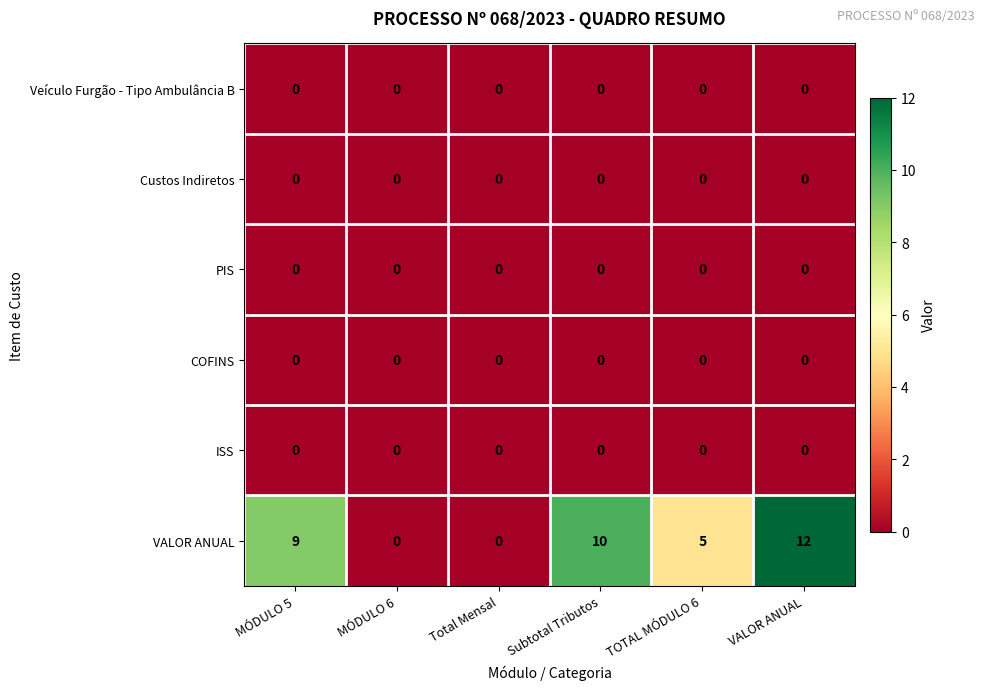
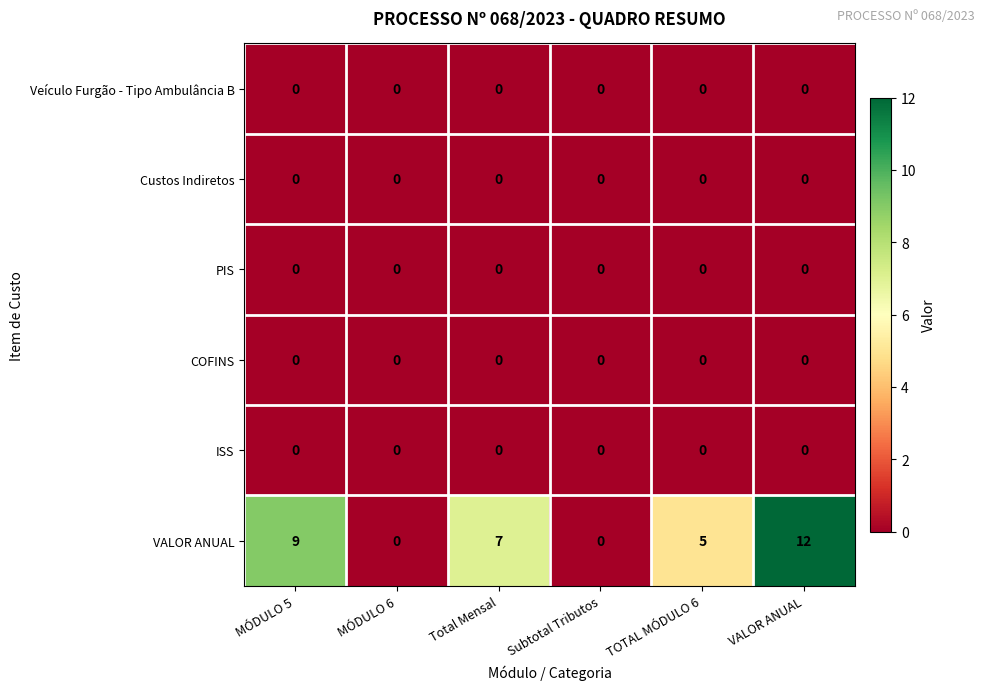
  {
    "Veículo Furgão - Tipo Ambulância B": {
      "MÓDULO 5": 0,
      "MÓDULO 6": 0,
      "Total Mensal": 0,
      "Subtotal Tributos": 0,
      "TOTAL MÓDULO 6": 0,
      "VALOR ANUAL": 0
    },
    "Custos Indiretos": {
      "MÓDULO 5": 0,
      "MÓDULO 6": 0,
      "Total Mensal": 0,
      "Subtotal Tributos": 0,
      "TOTAL MÓDULO 6": 0,
      "VALOR ANUAL": 0
    },
    "PIS": {
      "MÓDULO 5": 0,
      "MÓDULO 6": 0,
      "Total Mensal": 0,
      "Subtotal Tributos": 0,
      "TOTAL MÓDULO 6": 0,
      "VALOR ANUAL": 0
    },
    "COFINS": {
      "MÓDULO 5": 0,
      "MÓDULO 6": 0,
      "Total Mensal": 0,
      "Subtotal Tributos": 0,
      "TOTAL MÓDULO 6": 0,
      "VALOR ANUAL": 0
    },
    "ISS": {
      "MÓDULO 5": 0,
      "MÓDULO 6": 0,
      "Total Mensal": 0,
      "Subtotal Tributos": 0,
      "TOTAL MÓDULO 6": 0,
      "VALOR ANUAL": 0
    },
    "VALOR ANUAL": {
      "MÓDULO 5": 9,
      "MÓDULO 6": 0,
-     "Total Mensal": 0,
-     "Subtotal Tributos": 10,
+     "Total Mensal": 7,
+     "Subtotal Tributos": 0,
      "TOTAL MÓDULO 6": 5,
      "VALOR ANUAL": 12
    }
  }
